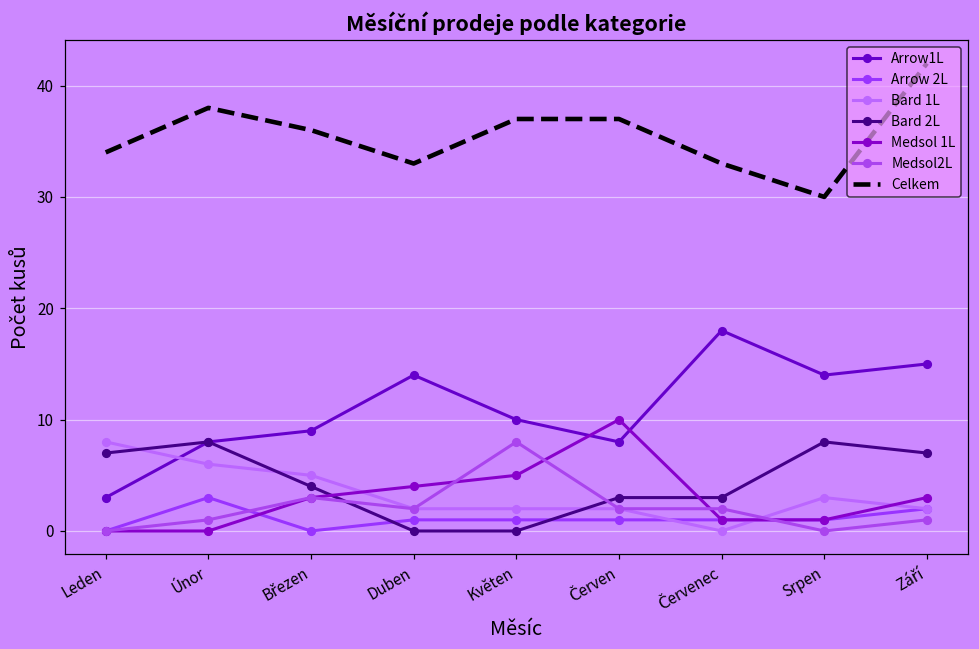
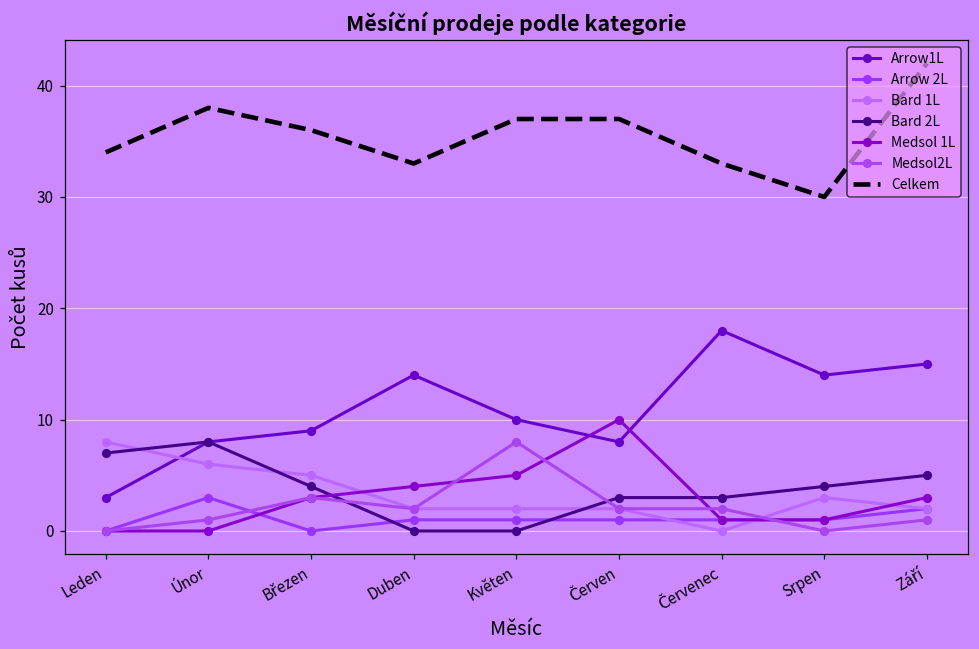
  {
    "Bard 2L": {
      "Leden": 7,
      "Březen": 4,
      "Duben": 0,
      "Květen": 0,
      "Červen": 3,
      "Červenec": 3,
-     "Srpen": 8,
-     "Září": 7
+     "Srpen": 4,
+     "Září": 5
    },
    "Celkem": {
      "Leden": 34,
      "Únor": 38,
      "Březen": 36,
      "Duben": 33,
      "Květen": 37,
      "Červen": 37,
      "Červenec": 33,
      "Srpen": 30
    }
  }
